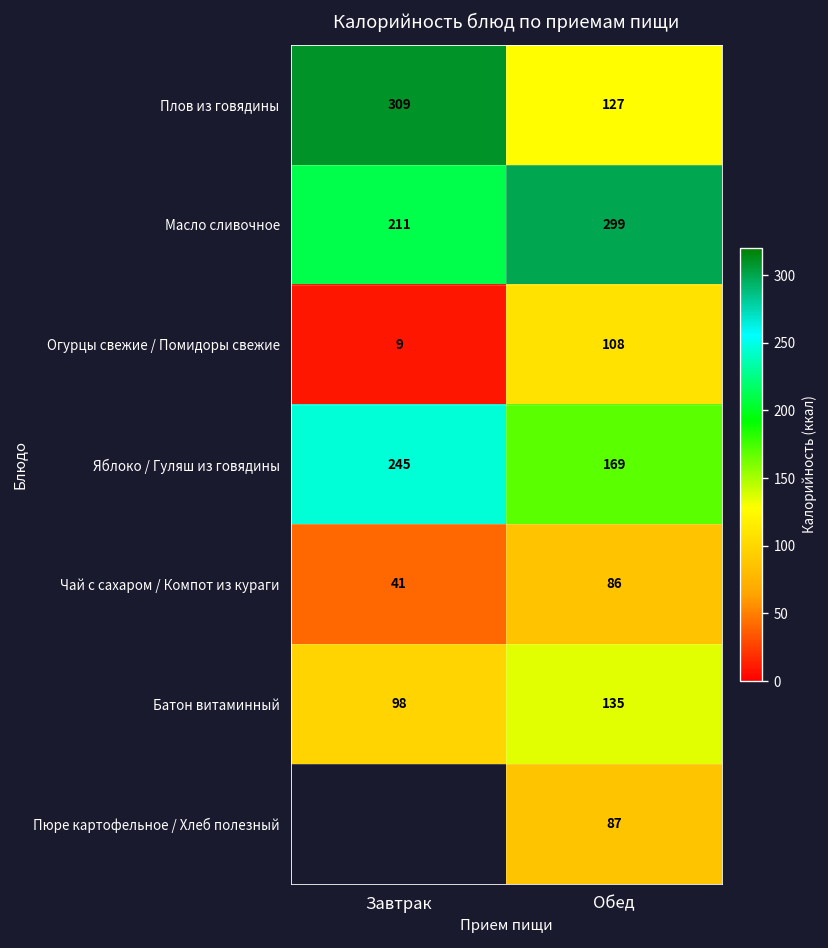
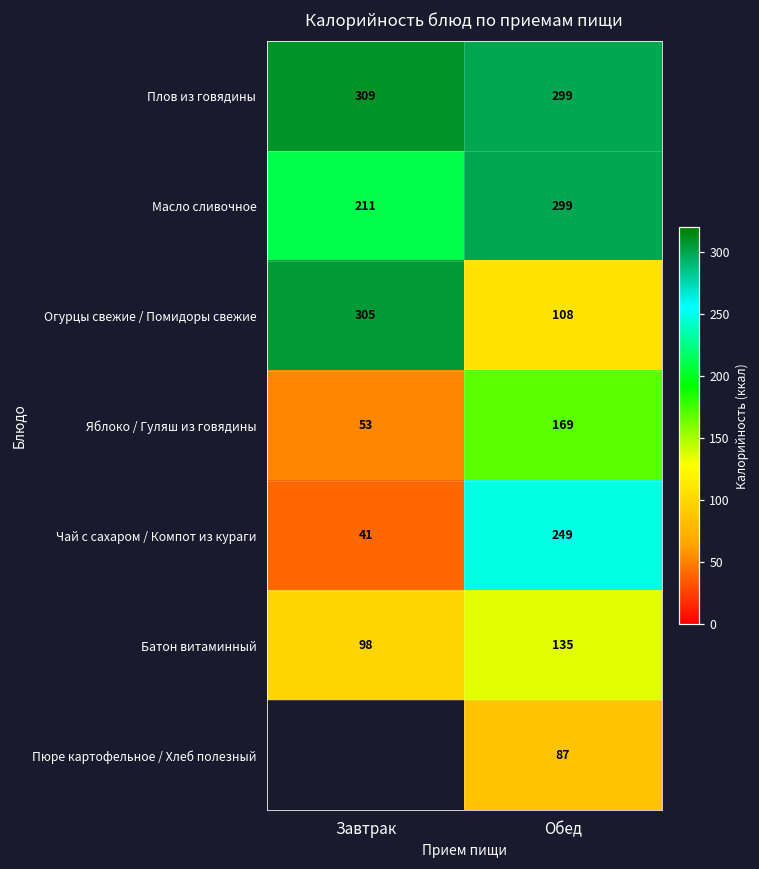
  {
    "Плов из говядины": {
      "Завтрак": 309,
-     "Обед": 127
+     "Обед": 299
    },
    "Масло сливочное": {
      "Завтрак": 211,
      "Обед": 299
    },
    "Огурцы свежие / Помидоры свежие": {
-     "Завтрак": 9,
+     "Завтрак": 305,
      "Обед": 108
    },
    "Яблоко / Гуляш из говядины": {
-     "Завтрак": 245,
+     "Завтрак": 53,
      "Обед": 169
    },
    "Чай с сахаром / Компот из кураги": {
      "Завтрак": 41,
-     "Обед": 86
+     "Обед": 249
    },
    "Батон витаминный": {
      "Завтрак": 98,
      "Обед": 135
    },
    "Пюре картофельное / Хлеб полезный": {
      "Обед": 87
    }
  }
